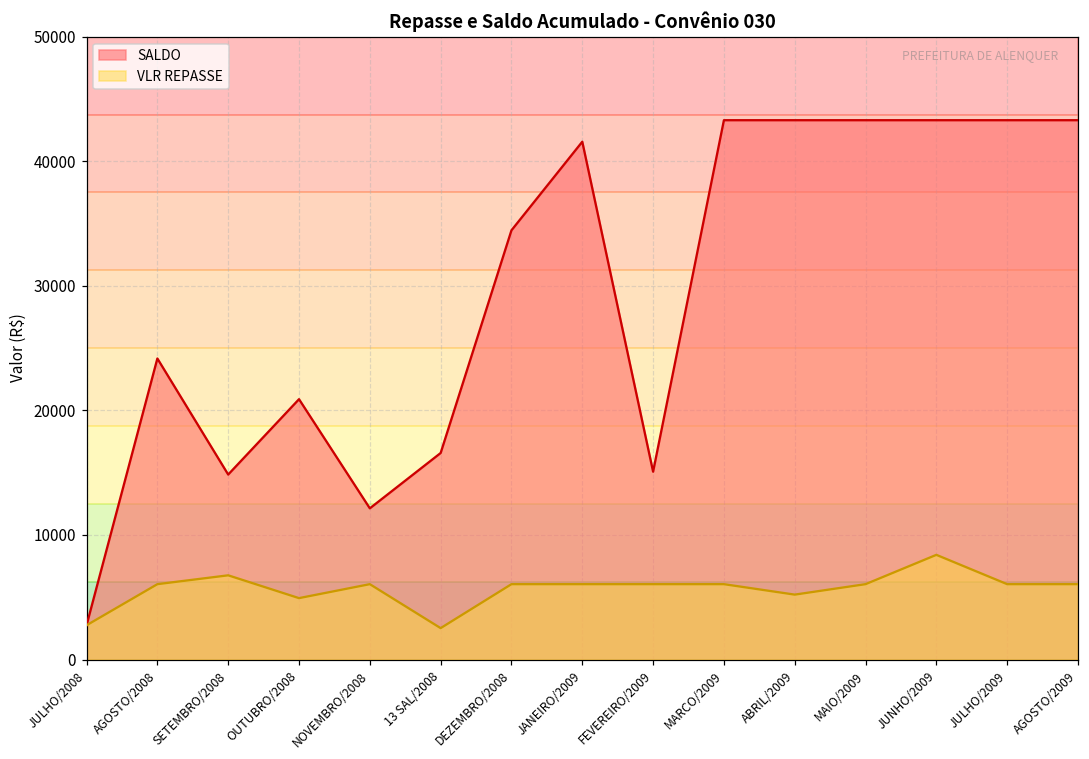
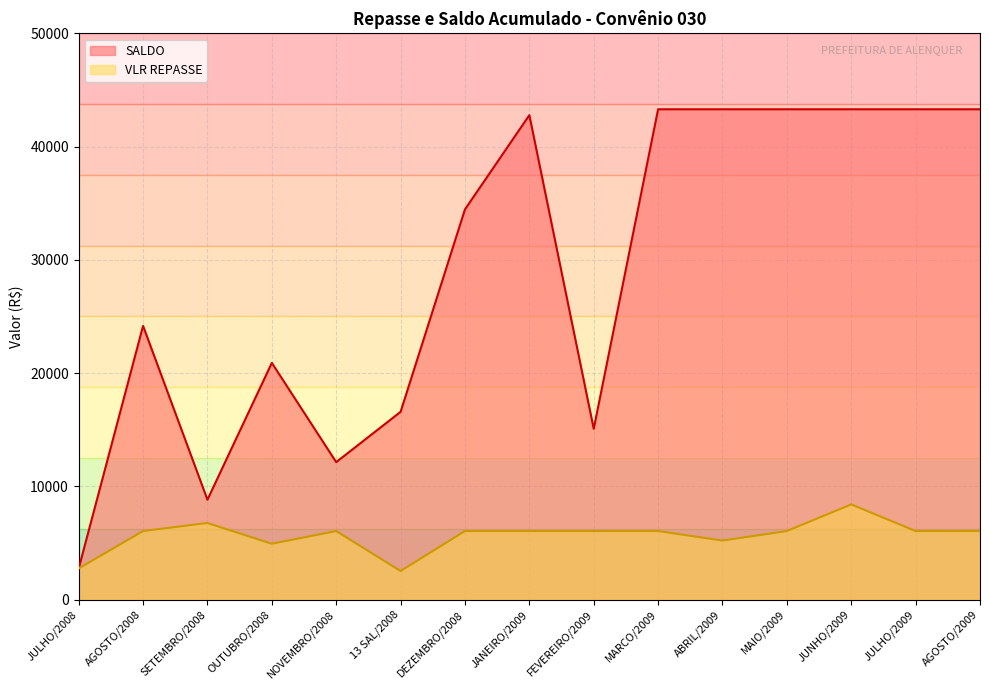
  {
    "SALDO": {
      "AGOSTO/2008": 24200,
-     "SETEMBRO/2008": 14800,
+     "SETEMBRO/2008": 8800,
      "OUTUBRO/2008": 20900,
      "NOVEMBRO/2008": 12100,
      "13 SAL/2008": 16600,
      "DEZEMBRO/2008": 34500,
-     "JANEIRO/2009": 41600,
+     "JANEIRO/2009": 42800,
      "FEVEREIRO/2009": 15100,
      "MARCO/2009": 43300,
      "ABRIL/2009": 43300,
      "MAIO/2009": 43300,
      "JUNHO/2009": 43300,
      "JULHO/2009": 43300,
      "AGOSTO/2009": 43300
    },
    "VLR REPASSE": {
      "AGOSTO/2008": 6000,
      "SETEMBRO/2008": 6800,
      "OUTUBRO/2008": 4900,
      "NOVEMBRO/2008": 6000,
      "13 SAL/2008": 2500,
      "DEZEMBRO/2008": 6000,
      "JANEIRO/2009": 6000,
      "FEVEREIRO/2009": 6000,
      "MARCO/2009": 6000,
      "ABRIL/2009": 5200,
      "MAIO/2009": 6000,
      "JUNHO/2009": 8400,
      "JULHO/2009": 6000,
      "AGOSTO/2009": 6000
    }
  }
